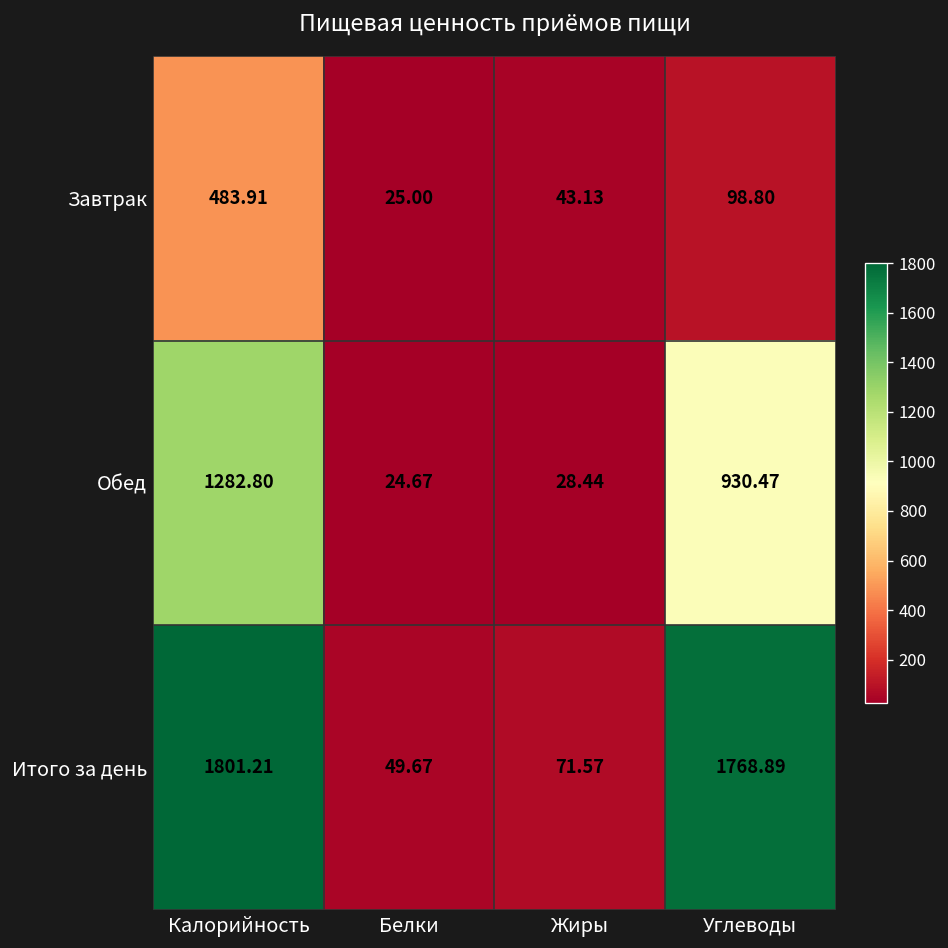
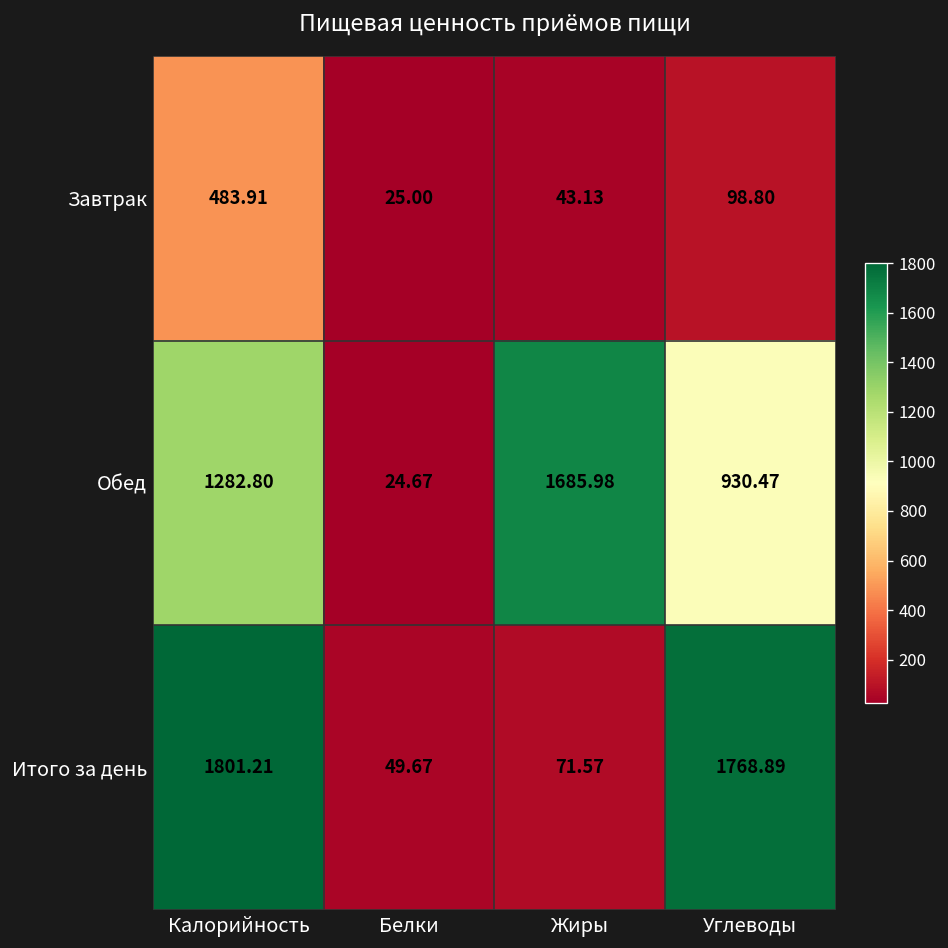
  {
    "Завтрак": {
      "Калорийность": 483.91,
      "Белки": 25.00,
      "Жиры": 43.13,
      "Углеводы": 98.80
    },
    "Обед": {
      "Калорийность": 1282.80,
      "Белки": 24.67,
-     "Жиры": 28.44,
+     "Жиры": 1685.98,
      "Углеводы": 930.47
    },
    "Итого за день": {
      "Калорийность": 1801.21,
      "Белки": 49.67,
      "Жиры": 71.57,
      "Углеводы": 1768.89
    }
  }
